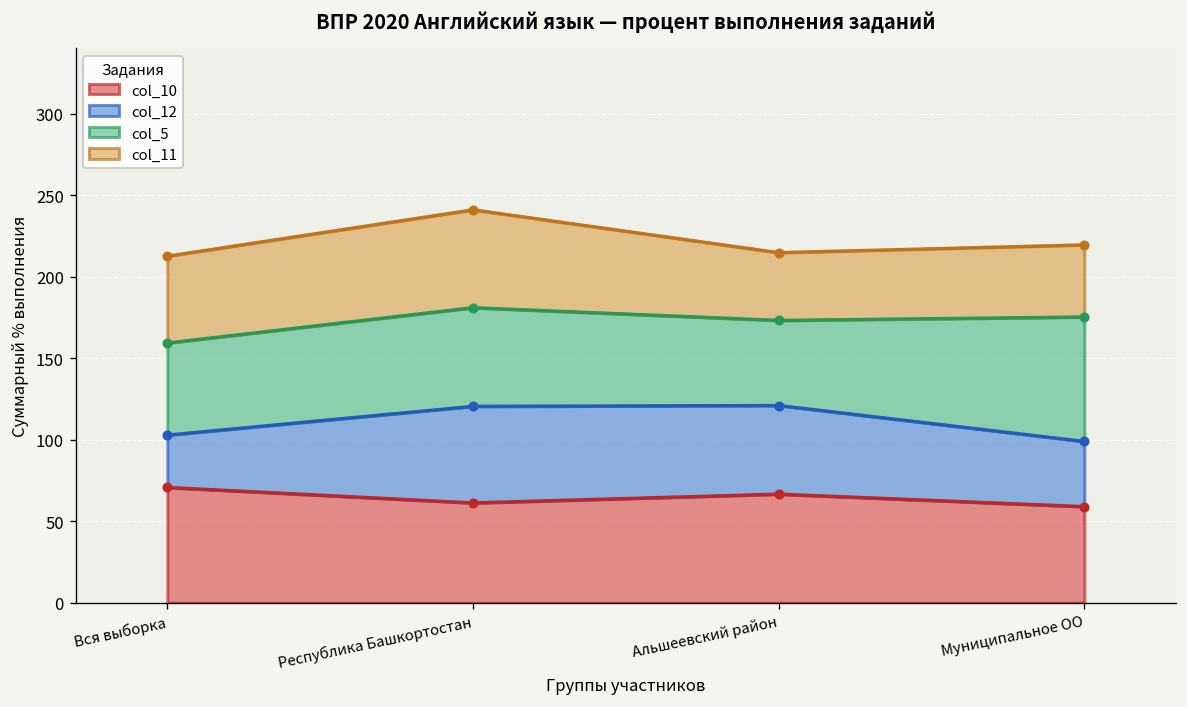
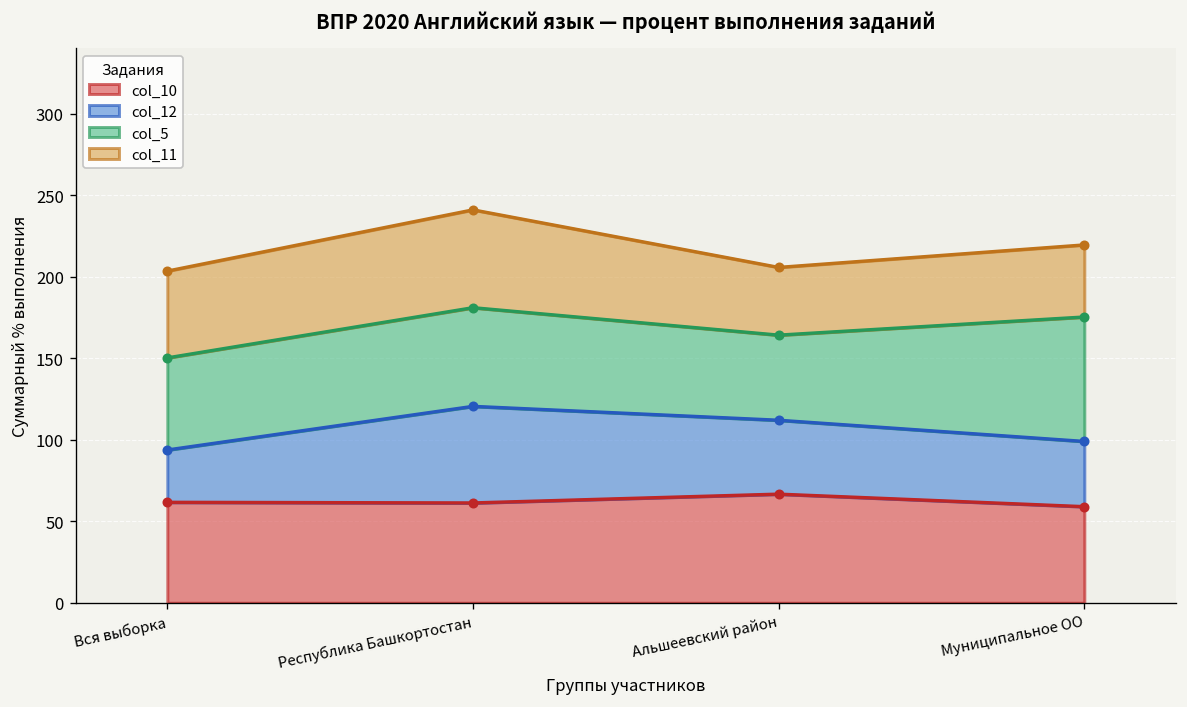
  {
    "col_10": {
-     "Вся выборка": 71,
+     "Вся выборка": 62,
      "Республика Башкортостан": 61,
      "Альшеевский район": 67,
      "Муниципальное ОО": 59
    },
    "col_12": {
      "Вся выборка": 32,
      "Республика Башкортостан": 59,
-     "Альшеевский район": 54,
+     "Альшеевский район": 45,
      "Муниципальное ОО": 40
    },
    "col_5": {
      "Вся выборка": 56,
      "Республика Башкортостан": 61,
      "Альшеевский район": 52,
      "Муниципальное ОО": 76
    },
    "col_11": {
      "Вся выборка": 53,
      "Республика Башкортостан": 60,
      "Альшеевский район": 42,
      "Муниципальное ОО": 44
    }
  }
